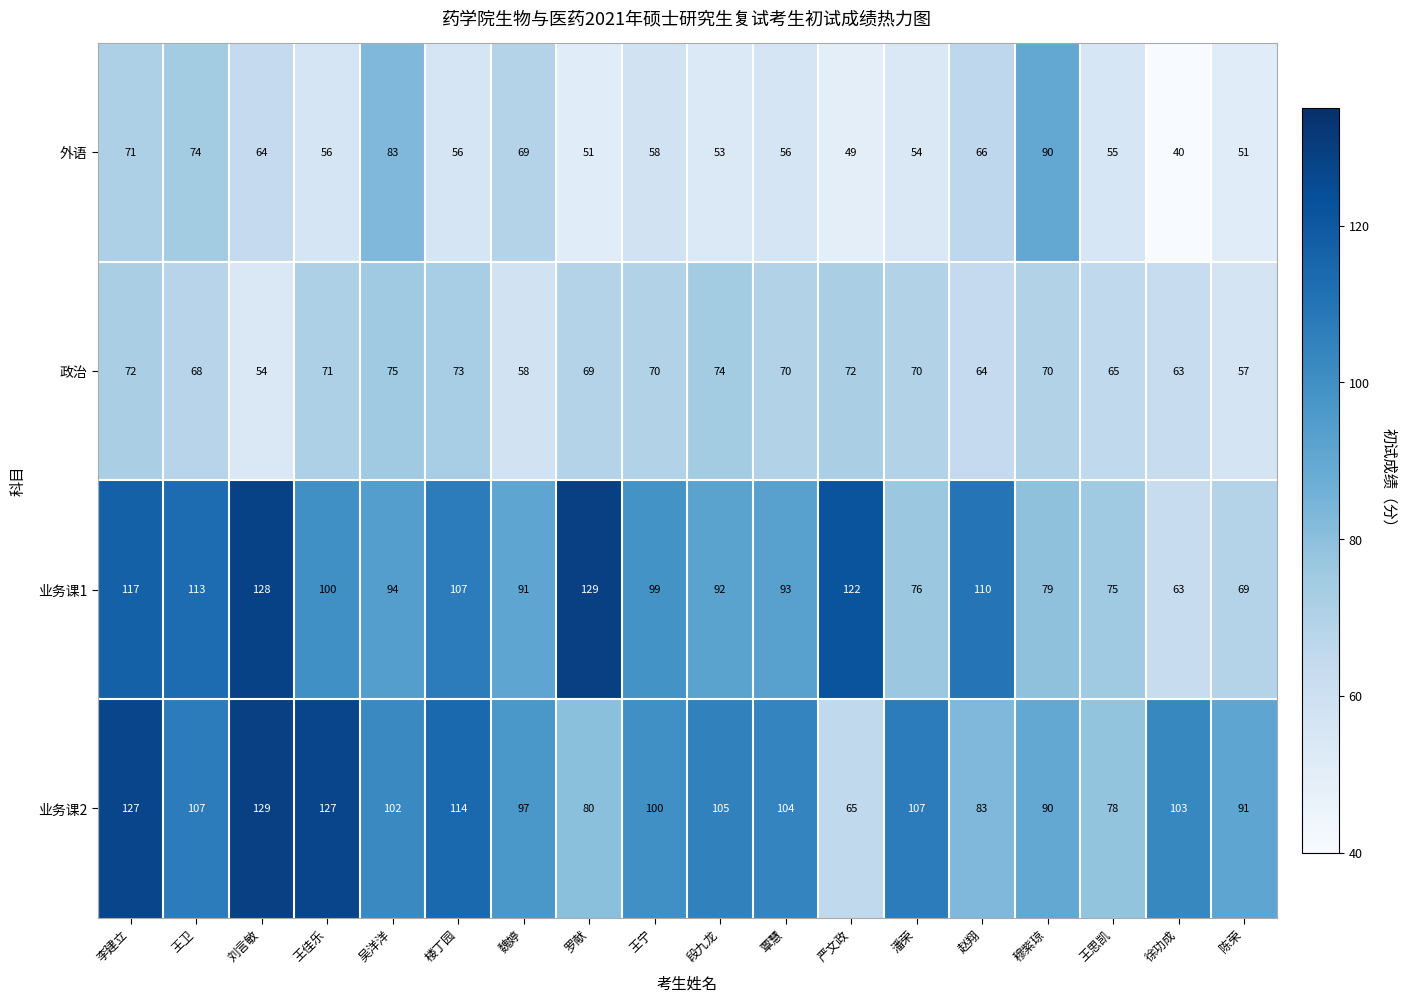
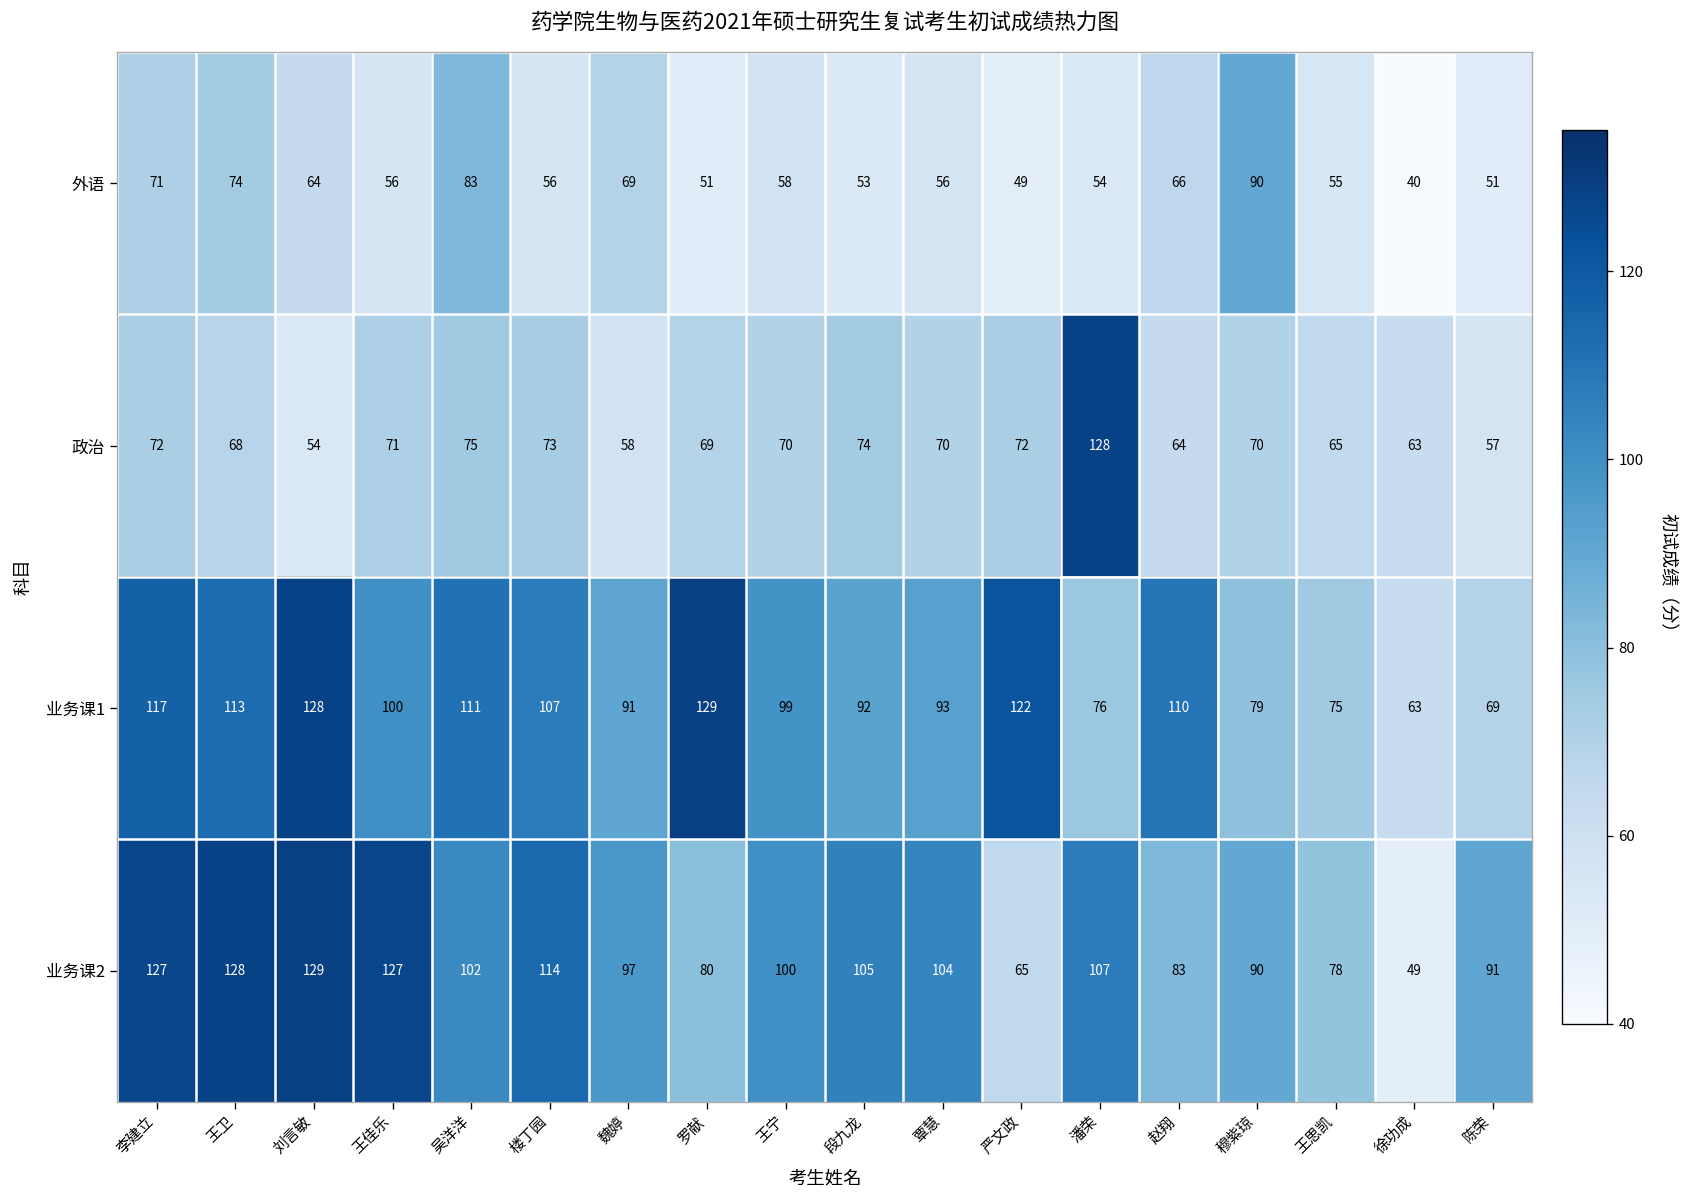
  {
    "外语": {
      "李建立": 71,
      "王卫": 74,
      "刘言敏": 64,
      "王佳乐": 56,
      "吴洋洋": 83,
      "楼丁园": 56,
      "魏婷": 69,
      "罗献": 51,
      "王宁": 58,
      "段九龙": 53,
      "覃慧": 56,
      "严文政": 49,
      "潘荣": 54,
      "赵翔": 66,
      "穆紫琼": 90,
      "王思凯": 55,
      "徐功成": 40,
      "陈荣": 51
    },
    "政治": {
      "李建立": 72,
      "王卫": 68,
      "刘言敏": 54,
      "王佳乐": 71,
      "吴洋洋": 75,
      "楼丁园": 73,
      "魏婷": 58,
      "罗献": 69,
      "王宁": 70,
      "段九龙": 74,
      "覃慧": 70,
      "严文政": 72,
-     "潘荣": 70,
+     "潘荣": 128,
      "赵翔": 64,
      "穆紫琼": 70,
      "王思凯": 65,
      "徐功成": 63,
      "陈荣": 57
    },
    "业务课1": {
      "李建立": 117,
      "王卫": 113,
      "刘言敏": 128,
      "王佳乐": 100,
-     "吴洋洋": 94,
+     "吴洋洋": 111,
      "楼丁园": 107,
      "魏婷": 91,
      "罗献": 129,
      "王宁": 99,
      "段九龙": 92,
      "覃慧": 93,
      "严文政": 122,
      "潘荣": 76,
      "赵翔": 110,
      "穆紫琼": 79,
      "王思凯": 75,
      "徐功成": 63,
      "陈荣": 69
    },
    "业务课2": {
      "李建立": 127,
-     "王卫": 107,
+     "王卫": 128,
      "刘言敏": 129,
      "王佳乐": 127,
      "吴洋洋": 102,
      "楼丁园": 114,
      "魏婷": 97,
      "罗献": 80,
      "王宁": 100,
      "段九龙": 105,
      "覃慧": 104,
      "严文政": 65,
      "潘荣": 107,
      "赵翔": 83,
      "穆紫琼": 90,
      "王思凯": 78,
-     "徐功成": 103,
+     "徐功成": 49,
      "陈荣": 91
    }
  }
